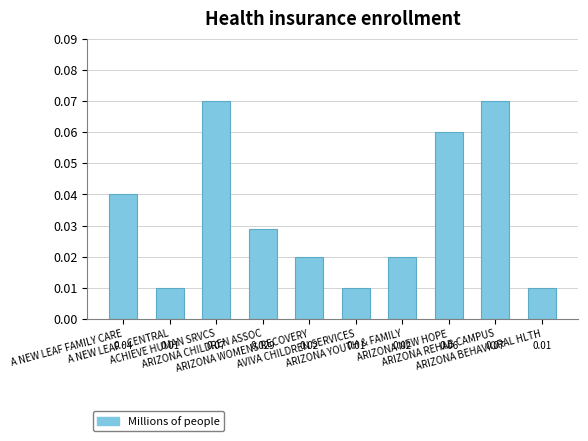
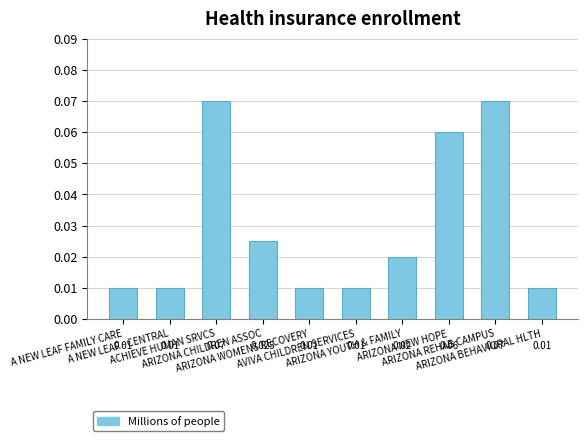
  {
-   "A NEW LEAF FAMILY CARE": 0.04,
-   "ARIZONA CHILDREN ASSOC": 0.029,
-   "ARIZONA WOMENS RECOVERY": 0.02
+   "A NEW LEAF FAMILY CARE": 0.01,
+   "ARIZONA CHILDREN ASSOC": 0.025,
+   "ARIZONA WOMENS RECOVERY": 0.01
  }
